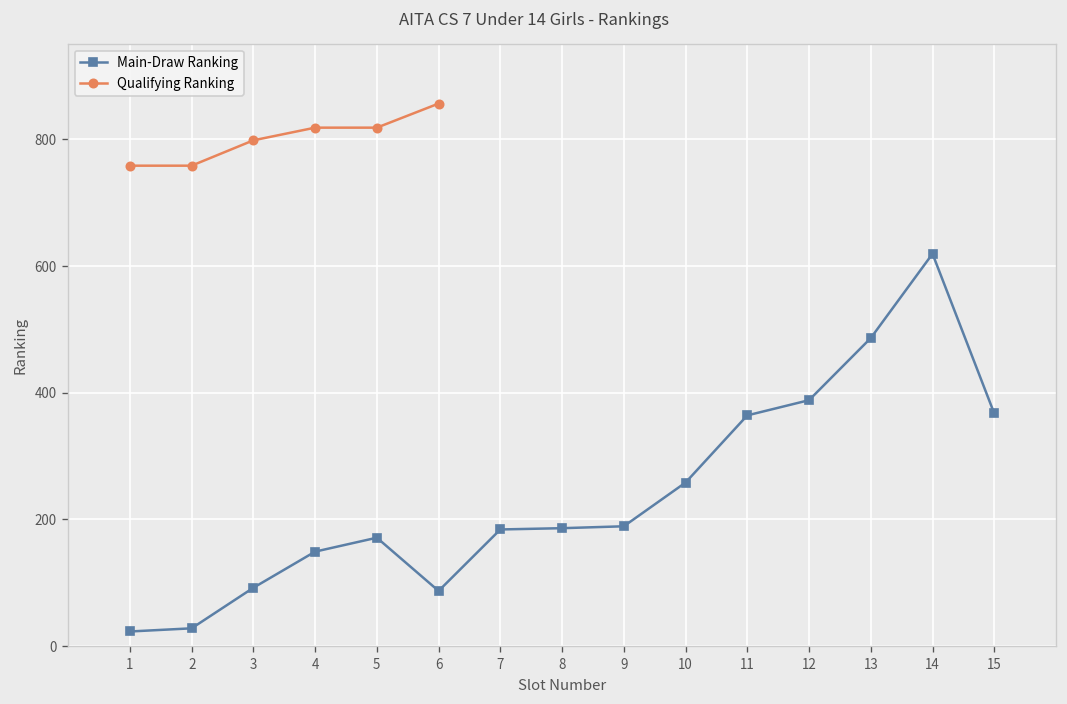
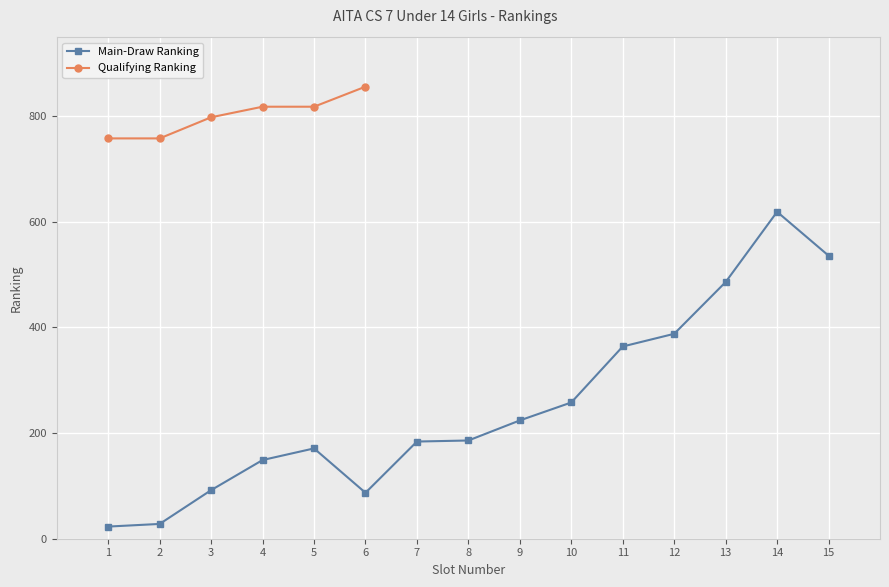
  {
    "Main-Draw Ranking": {
      "1": 20,
      "2": 30,
      "3": 90,
      "4": 150,
      "5": 170,
      "6": 90,
      "7": 180,
      "8": 190,
-     "9": 190,
+     "9": 220,
      "10": 260,
      "11": 360,
      "12": 390,
      "13": 490,
      "14": 620,
-     "15": 370
+     "15": 540
    },
    "Qualifying Ranking": {
      "1": 760,
      "2": 760,
      "3": 800,
      "4": 820,
      "5": 820,
      "6": 860
    }
  }
